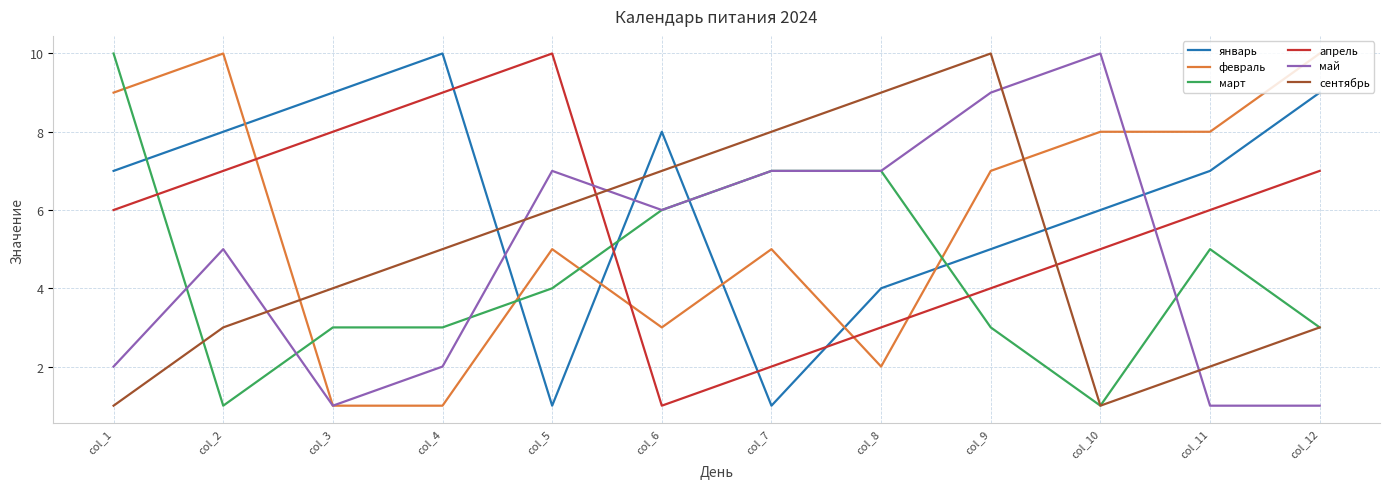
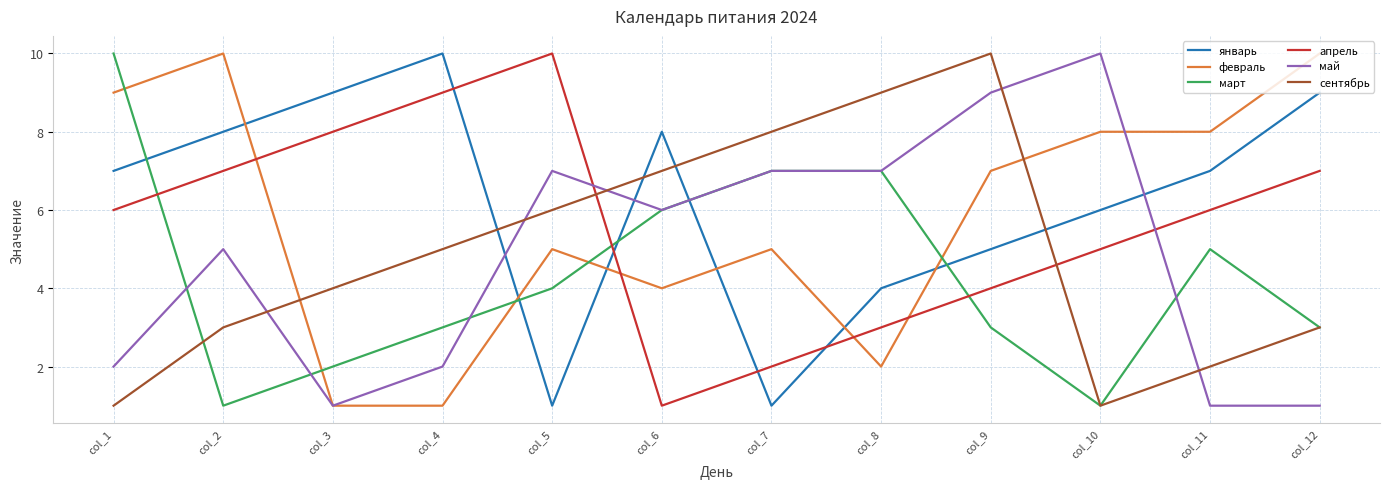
  {
    "январь": {
      "col_1": 7,
      "col_2": 8,
      "col_3": 9,
      "col_4": 10,
      "col_5": 1,
      "col_6": 8,
      "col_7": 1,
      "col_8": 4,
      "col_9": 5,
      "col_10": 6,
      "col_11": 7
    },
    "февраль": {
      "col_1": 9,
      "col_2": 10,
      "col_4": 1,
      "col_5": 5,
-     "col_6": 3,
+     "col_6": 4,
      "col_7": 5,
      "col_8": 2,
      "col_9": 7,
      "col_10": 8,
      "col_11": 8
    },
    "март": {
      "col_1": 10,
      "col_2": 1,
-     "col_3": 3,
+     "col_3": 2,
      "col_4": 3,
      "col_5": 4,
      "col_9": 3,
      "col_11": 5
    },
    "май": {
      "col_1": 2,
      "col_2": 5,
      "col_4": 2,
      "col_5": 7,
      "col_9": 9,
      "col_10": 10,
      "col_11": 1,
      "col_12": 1
    }
  }
